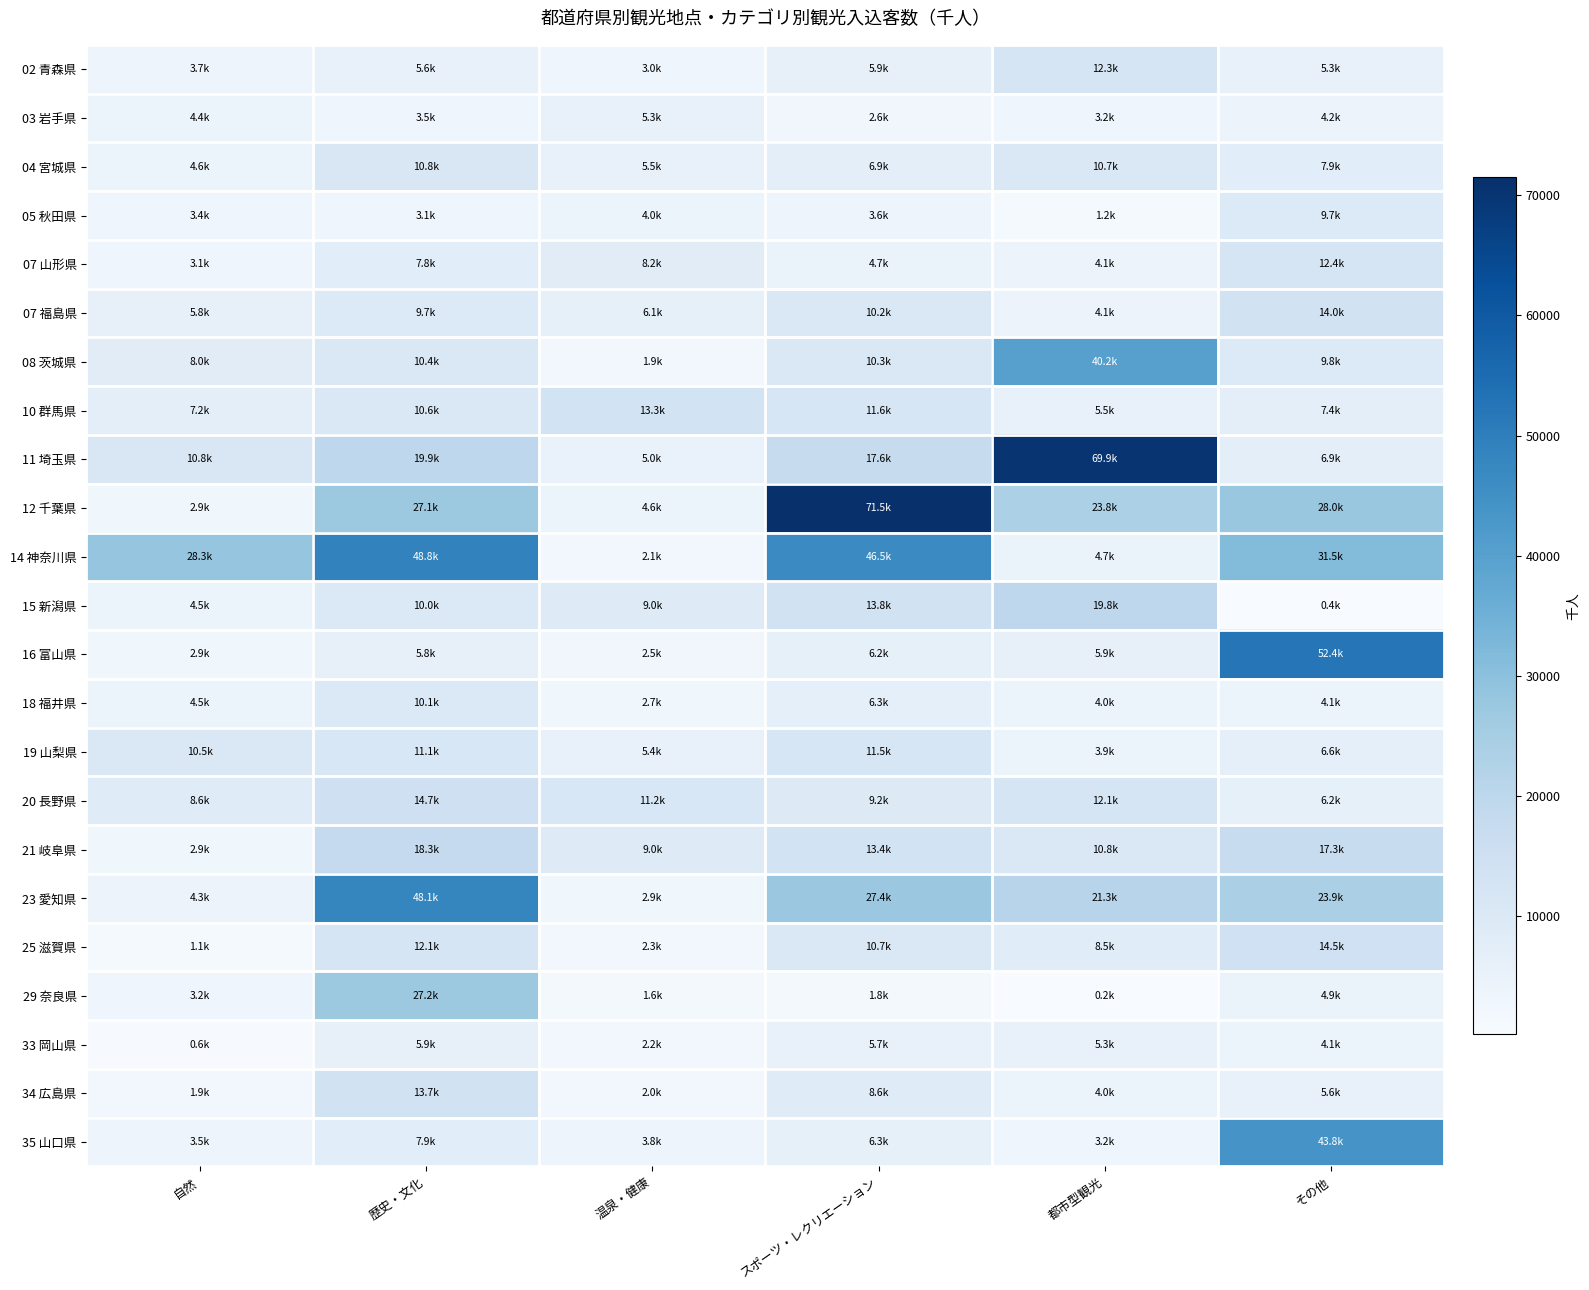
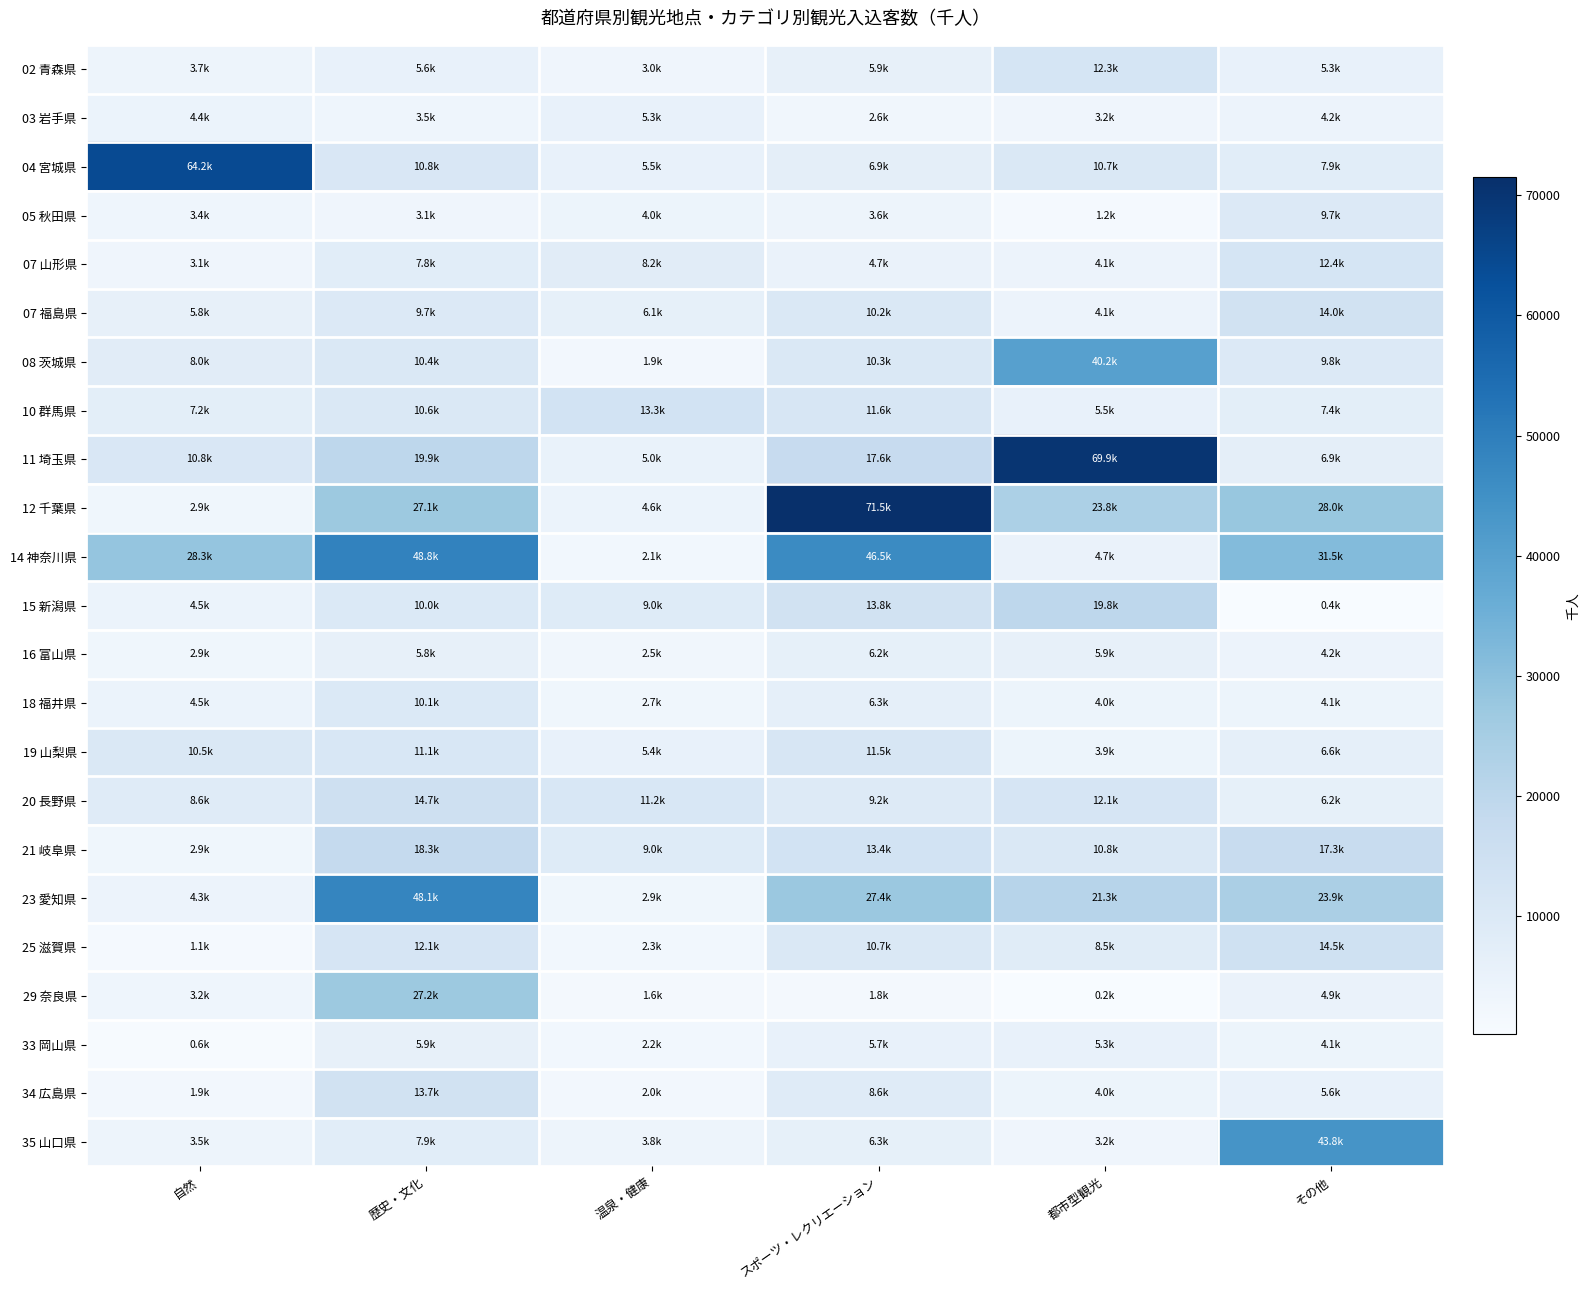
  {
    "02 青森県": {
      "自然": "3.7k",
      "歴史・文化": "5.6k",
      "温泉・健康": "3.0k",
      "スポーツ・レクリエーション": "5.9k",
      "都市型観光": "12.3k",
      "その他": "5.3k"
    },
    "03 岩手県": {
      "自然": "4.4k",
      "歴史・文化": "3.5k",
      "温泉・健康": "5.3k",
      "スポーツ・レクリエーション": "2.6k",
      "都市型観光": "3.2k",
      "その他": "4.2k"
    },
    "04 宮城県": {
-     "自然": "4.6k",
+     "自然": "64.2k",
      "歴史・文化": "10.8k",
      "温泉・健康": "5.5k",
      "スポーツ・レクリエーション": "6.9k",
      "都市型観光": "10.7k",
      "その他": "7.9k"
    },
    "05 秋田県": {
      "自然": "3.4k",
      "歴史・文化": "3.1k",
      "温泉・健康": "4.0k",
      "スポーツ・レクリエーション": "3.6k",
      "都市型観光": "1.2k",
      "その他": "9.7k"
    },
    "07 山形県": {
      "自然": "3.1k",
      "歴史・文化": "7.8k",
      "温泉・健康": "8.2k",
      "スポーツ・レクリエーション": "4.7k",
      "都市型観光": "4.1k",
      "その他": "12.4k"
    },
    "07 福島県": {
      "自然": "5.8k",
      "歴史・文化": "9.7k",
      "温泉・健康": "6.1k",
      "スポーツ・レクリエーション": "10.2k",
      "都市型観光": "4.1k",
      "その他": "14.0k"
    },
    "08 茨城県": {
      "自然": "8.0k",
      "歴史・文化": "10.4k",
      "温泉・健康": "1.9k",
      "スポーツ・レクリエーション": "10.3k",
      "都市型観光": "40.2k",
      "その他": "9.8k"
    },
    "10 群馬県": {
      "自然": "7.2k",
      "歴史・文化": "10.6k",
      "温泉・健康": "13.3k",
      "スポーツ・レクリエーション": "11.6k",
      "都市型観光": "5.5k",
      "その他": "7.4k"
    },
    "11 埼玉県": {
      "自然": "10.8k",
      "歴史・文化": "19.9k",
      "温泉・健康": "5.0k",
      "スポーツ・レクリエーション": "17.6k",
      "都市型観光": "69.9k",
      "その他": "6.9k"
    },
    "12 千葉県": {
      "自然": "2.9k",
      "歴史・文化": "27.1k",
      "温泉・健康": "4.6k",
      "スポーツ・レクリエーション": "71.5k",
      "都市型観光": "23.8k",
      "その他": "28.0k"
    },
    "14 神奈川県": {
      "自然": "28.3k",
      "歴史・文化": "48.8k",
      "温泉・健康": "2.1k",
      "スポーツ・レクリエーション": "46.5k",
      "都市型観光": "4.7k",
      "その他": "31.5k"
    },
    "15 新潟県": {
      "自然": "4.5k",
      "歴史・文化": "10.0k",
      "温泉・健康": "9.0k",
      "スポーツ・レクリエーション": "13.8k",
      "都市型観光": "19.8k",
      "その他": "0.4k"
    },
    "16 富山県": {
      "自然": "2.9k",
      "歴史・文化": "5.8k",
      "温泉・健康": "2.5k",
      "スポーツ・レクリエーション": "6.2k",
      "都市型観光": "5.9k",
-     "その他": "52.4k"
+     "その他": "4.2k"
    },
    "18 福井県": {
      "自然": "4.5k",
      "歴史・文化": "10.1k",
      "温泉・健康": "2.7k",
      "スポーツ・レクリエーション": "6.3k",
      "都市型観光": "4.0k",
      "その他": "4.1k"
    },
    "19 山梨県": {
      "自然": "10.5k",
      "歴史・文化": "11.1k",
      "温泉・健康": "5.4k",
      "スポーツ・レクリエーション": "11.5k",
      "都市型観光": "3.9k",
      "その他": "6.6k"
    },
    "20 長野県": {
      "自然": "8.6k",
      "歴史・文化": "14.7k",
      "温泉・健康": "11.2k",
      "スポーツ・レクリエーション": "9.2k",
      "都市型観光": "12.1k",
      "その他": "6.2k"
    },
    "21 岐阜県": {
      "自然": "2.9k",
      "歴史・文化": "18.3k",
      "温泉・健康": "9.0k",
      "スポーツ・レクリエーション": "13.4k",
      "都市型観光": "10.8k",
      "その他": "17.3k"
    },
    "23 愛知県": {
      "自然": "4.3k",
      "歴史・文化": "48.1k",
      "温泉・健康": "2.9k",
      "スポーツ・レクリエーション": "27.4k",
      "都市型観光": "21.3k",
      "その他": "23.9k"
    },
    "25 滋賀県": {
      "自然": "1.1k",
      "歴史・文化": "12.1k",
      "温泉・健康": "2.3k",
      "スポーツ・レクリエーション": "10.7k",
      "都市型観光": "8.5k",
      "その他": "14.5k"
    },
    "29 奈良県": {
      "自然": "3.2k",
      "歴史・文化": "27.2k",
      "温泉・健康": "1.6k",
      "スポーツ・レクリエーション": "1.8k",
      "都市型観光": "0.2k",
      "その他": "4.9k"
    },
    "33 岡山県": {
      "自然": "0.6k",
      "歴史・文化": "5.9k",
      "温泉・健康": "2.2k",
      "スポーツ・レクリエーション": "5.7k",
      "都市型観光": "5.3k",
      "その他": "4.1k"
    },
    "34 広島県": {
      "自然": "1.9k",
      "歴史・文化": "13.7k",
      "温泉・健康": "2.0k",
      "スポーツ・レクリエーション": "8.6k",
      "都市型観光": "4.0k",
      "その他": "5.6k"
    },
    "35 山口県": {
      "自然": "3.5k",
      "歴史・文化": "7.9k",
      "温泉・健康": "3.8k",
      "スポーツ・レクリエーション": "6.3k",
      "都市型観光": "3.2k",
      "その他": "43.8k"
    }
  }
